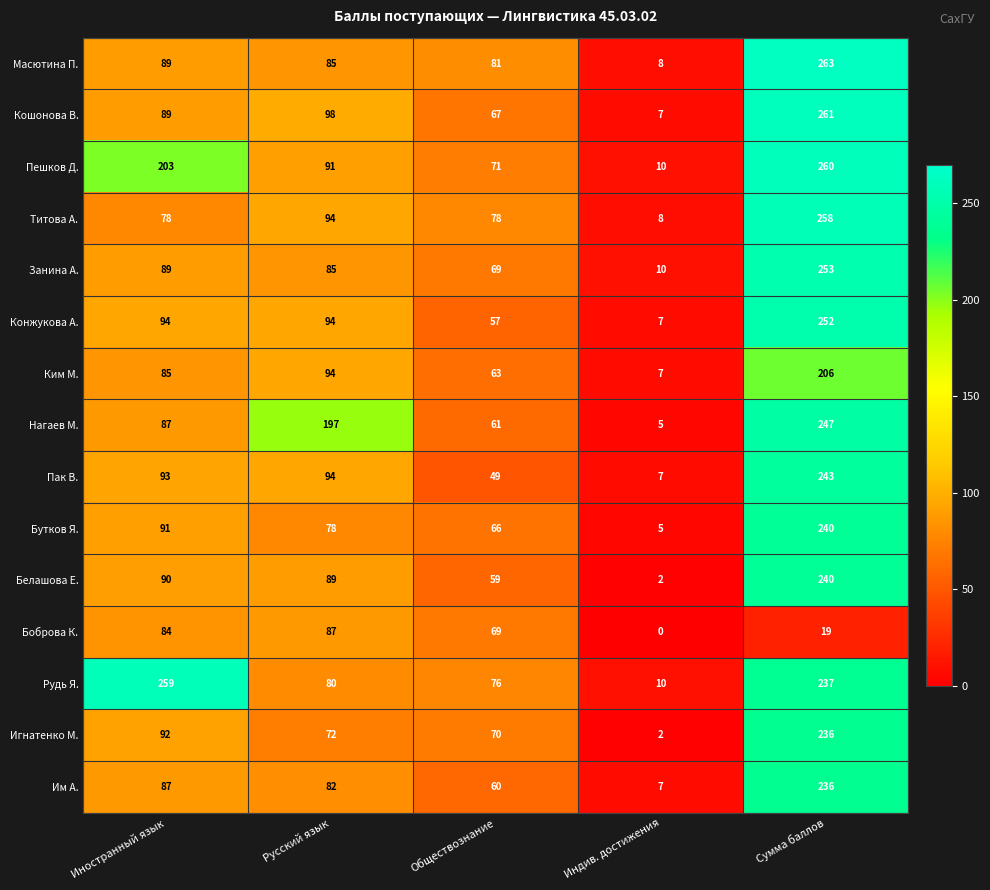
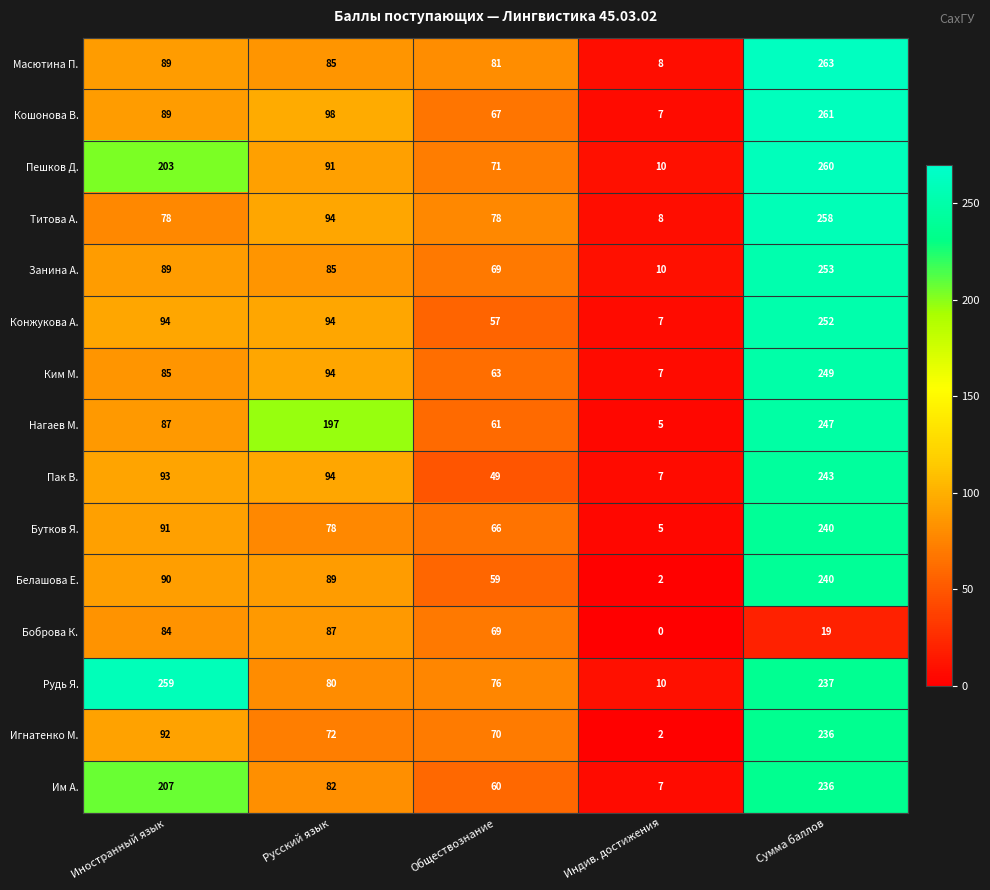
  {
    "Масютина П.": {
      "Иностранный язык": 89,
      "Русский язык": 85,
      "Обществознание": 81,
      "Индив. достижения": 8,
      "Сумма баллов": 263
    },
    "Кошонова В.": {
      "Иностранный язык": 89,
      "Русский язык": 98,
      "Обществознание": 67,
      "Индив. достижения": 7,
      "Сумма баллов": 261
    },
    "Пешков Д.": {
      "Иностранный язык": 203,
      "Русский язык": 91,
      "Обществознание": 71,
      "Индив. достижения": 10,
      "Сумма баллов": 260
    },
    "Титова А.": {
      "Иностранный язык": 78,
      "Русский язык": 94,
      "Обществознание": 78,
      "Индив. достижения": 8,
      "Сумма баллов": 258
    },
    "Занина А.": {
      "Иностранный язык": 89,
      "Русский язык": 85,
      "Обществознание": 69,
      "Индив. достижения": 10,
      "Сумма баллов": 253
    },
    "Конжукова А.": {
      "Иностранный язык": 94,
      "Русский язык": 94,
      "Обществознание": 57,
      "Индив. достижения": 7,
      "Сумма баллов": 252
    },
    "Ким М.": {
      "Иностранный язык": 85,
      "Русский язык": 94,
      "Обществознание": 63,
      "Индив. достижения": 7,
-     "Сумма баллов": 206
+     "Сумма баллов": 249
    },
    "Нагаев М.": {
      "Иностранный язык": 87,
      "Русский язык": 197,
      "Обществознание": 61,
      "Индив. достижения": 5,
      "Сумма баллов": 247
    },
    "Пак В.": {
      "Иностранный язык": 93,
      "Русский язык": 94,
      "Обществознание": 49,
      "Индив. достижения": 7,
      "Сумма баллов": 243
    },
    "Бутков Я.": {
      "Иностранный язык": 91,
      "Русский язык": 78,
      "Обществознание": 66,
      "Индив. достижения": 5,
      "Сумма баллов": 240
    },
    "Белашова Е.": {
      "Иностранный язык": 90,
      "Русский язык": 89,
      "Обществознание": 59,
      "Индив. достижения": 2,
      "Сумма баллов": 240
    },
    "Боброва К.": {
      "Иностранный язык": 84,
      "Русский язык": 87,
      "Обществознание": 69,
      "Индив. достижения": 0,
      "Сумма баллов": 19
    },
    "Рудь Я.": {
      "Иностранный язык": 259,
      "Русский язык": 80,
      "Обществознание": 76,
      "Индив. достижения": 10,
      "Сумма баллов": 237
    },
    "Игнатенко М.": {
      "Иностранный язык": 92,
      "Русский язык": 72,
      "Обществознание": 70,
      "Индив. достижения": 2,
      "Сумма баллов": 236
    },
    "Им А.": {
-     "Иностранный язык": 87,
+     "Иностранный язык": 207,
      "Русский язык": 82,
      "Обществознание": 60,
      "Индив. достижения": 7,
      "Сумма баллов": 236
    }
  }
